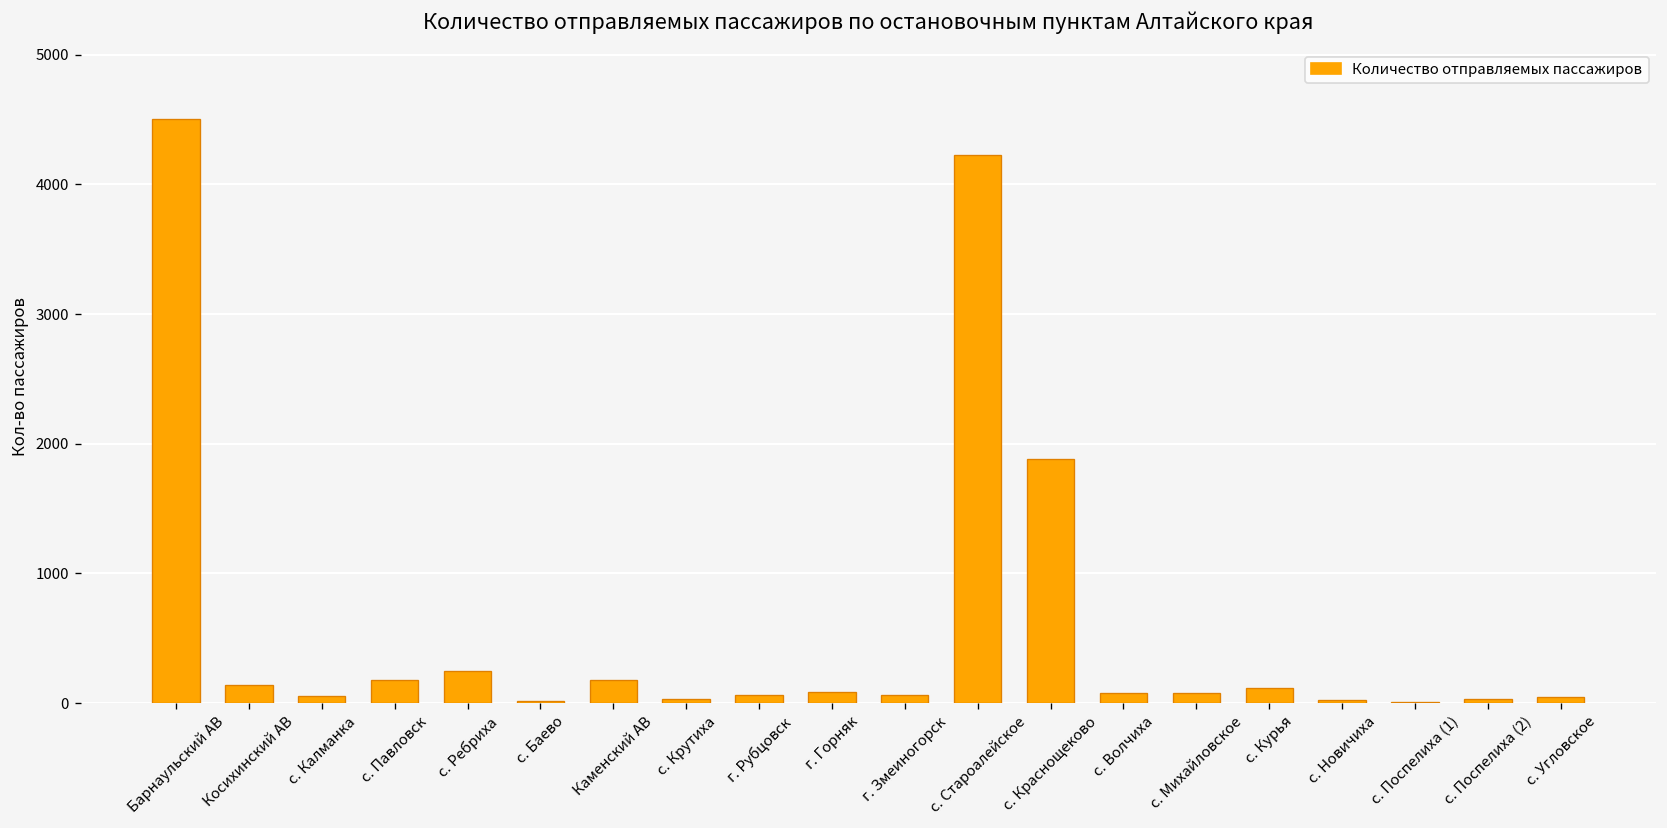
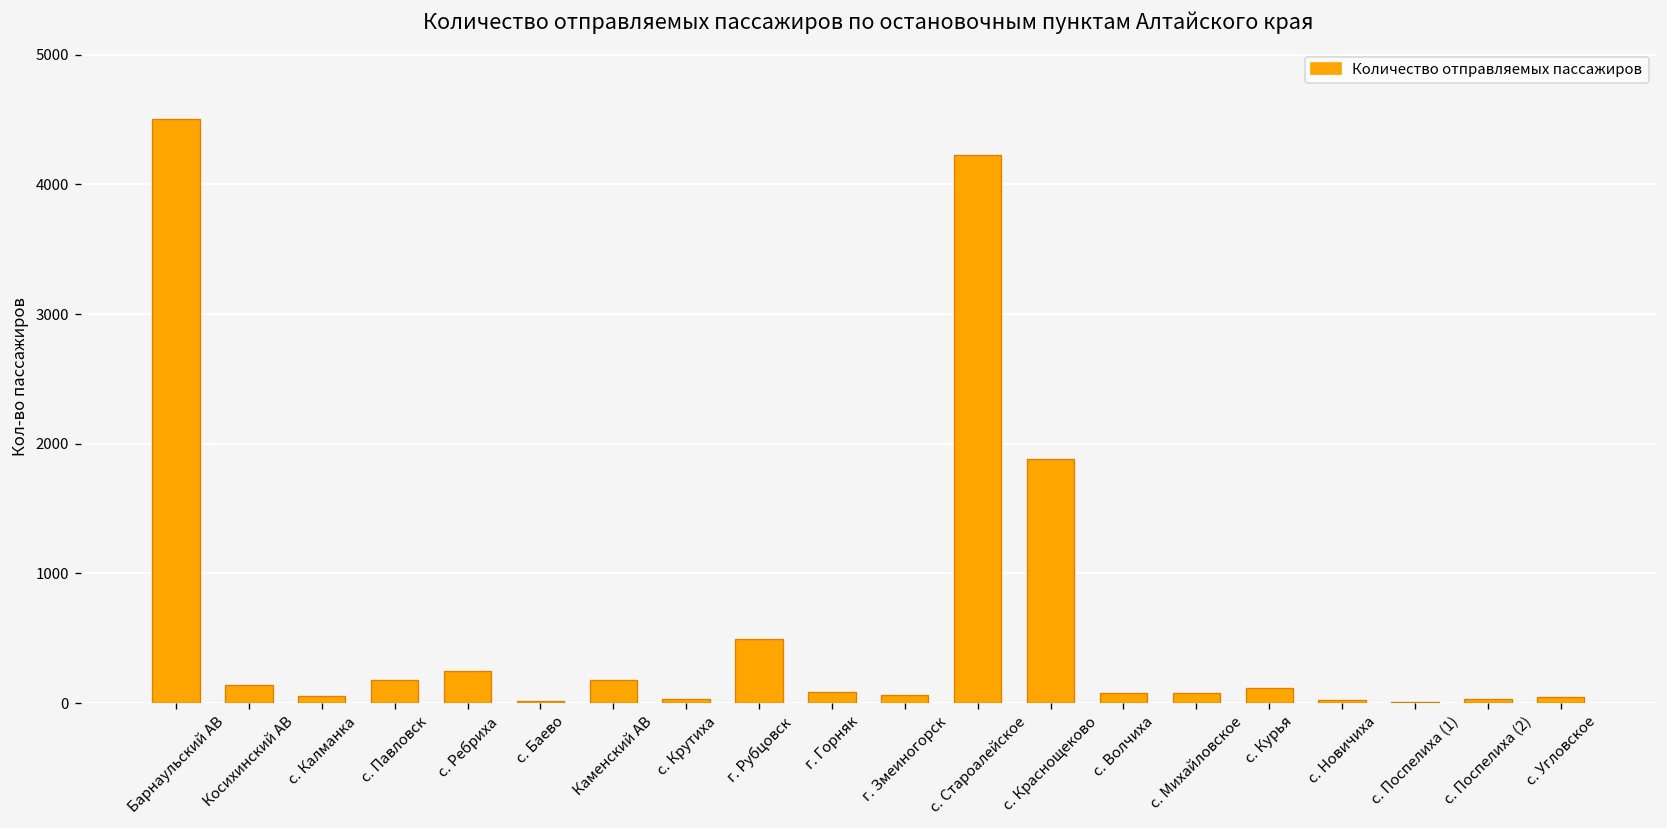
  {
    "Барнаульский АВ": 4500,
    "Косихинский АВ": 140,
    "с. Калманка": 50,
    "с. Павловск": 180,
    "с. Ребриха": 250,
    "Каменский АВ": 180,
    "с. Крутиха": 30,
-   "г. Рубцовск": 60,
+   "г. Рубцовск": 500,
    "г. Горняк": 90,
    "г. Змеиногорск": 60,
    "с. Староалейское": 4220,
    "с. Краснощеково": 1880,
    "с. Волчиха": 80,
    "с. Михайловское": 80,
    "с. Курья": 110,
    "с. Новичиха": 30,
    "с. Поспелиха (2)": 30,
    "с. Угловское": 50
  }
